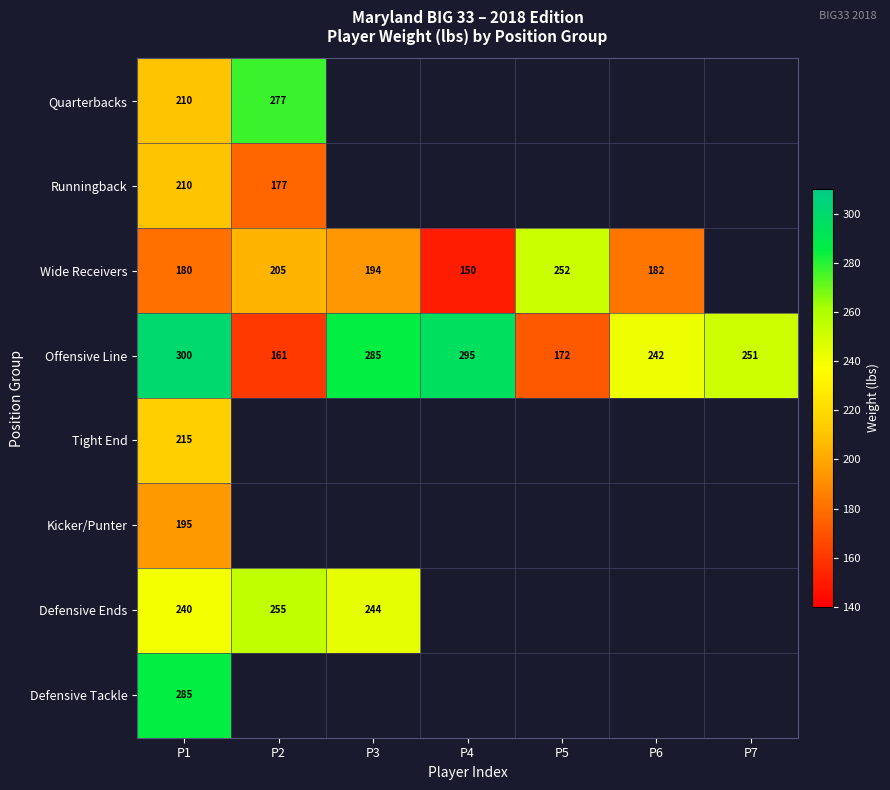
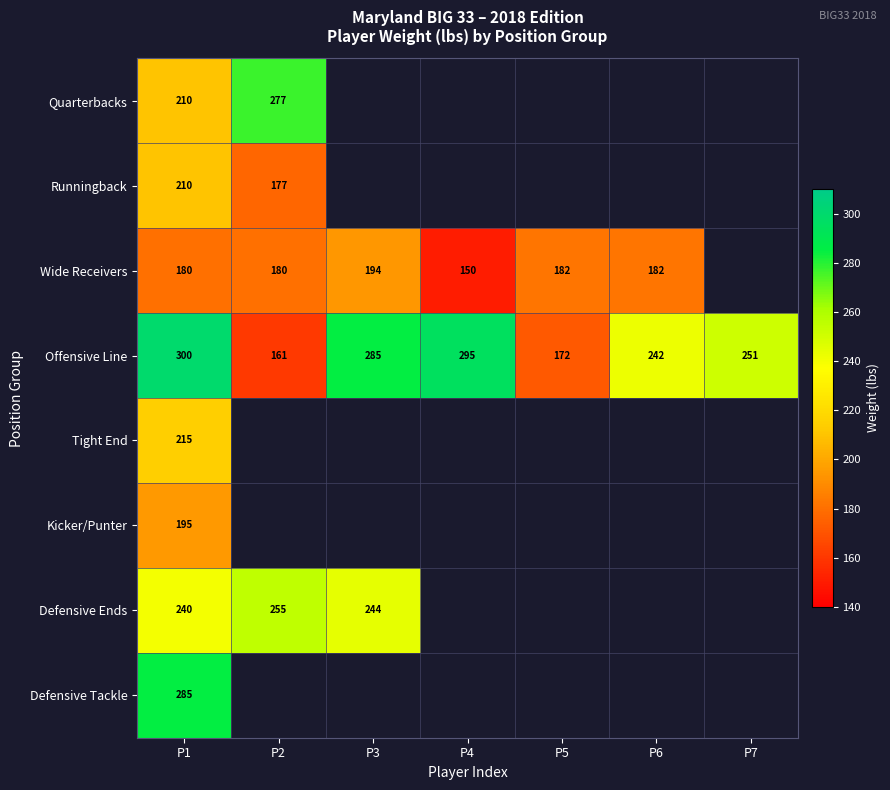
  {
    "Quarterbacks": {
      "P1": 210,
      "P2": 277
    },
    "Runningback": {
      "P1": 210,
      "P2": 177
    },
    "Wide Receivers": {
      "P1": 180,
-     "P2": 205,
+     "P2": 180,
      "P3": 194,
      "P4": 150,
-     "P5": 252,
+     "P5": 182,
      "P6": 182
    },
    "Offensive Line": {
      "P1": 300,
      "P2": 161,
      "P3": 285,
      "P4": 295,
      "P5": 172,
      "P6": 242,
      "P7": 251
    },
    "Tight End": {
      "P1": 215
    },
    "Kicker/Punter": {
      "P1": 195
    },
    "Defensive Ends": {
      "P1": 240,
      "P2": 255,
      "P3": 244
    },
    "Defensive Tackle": {
      "P1": 285
    }
  }
